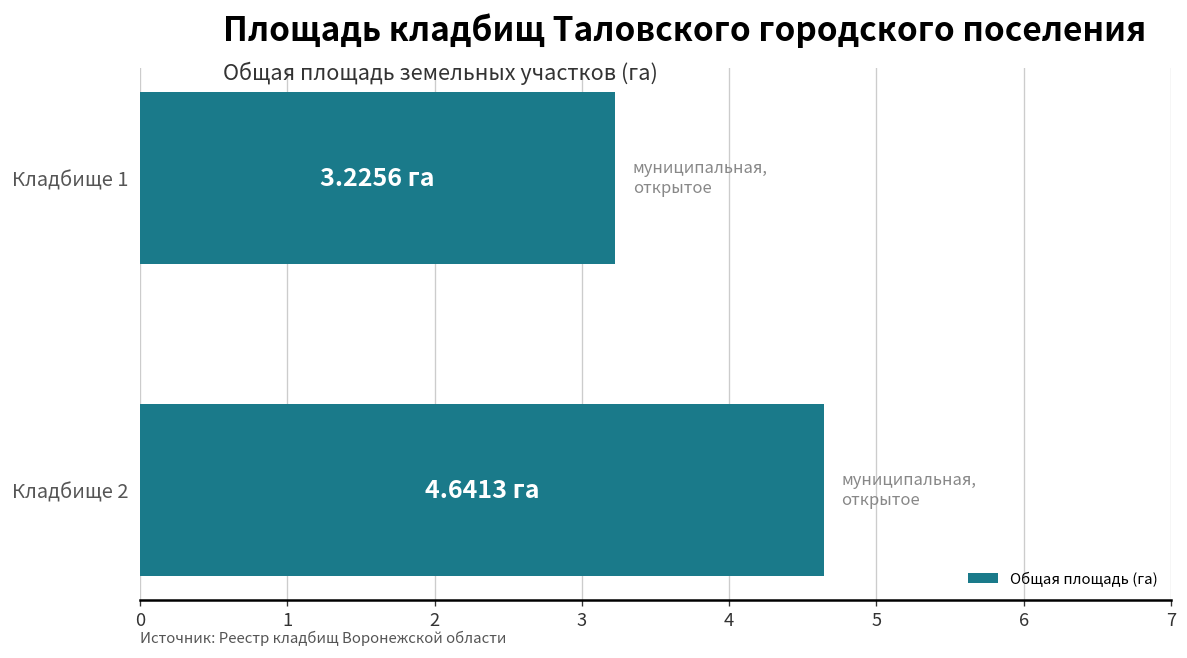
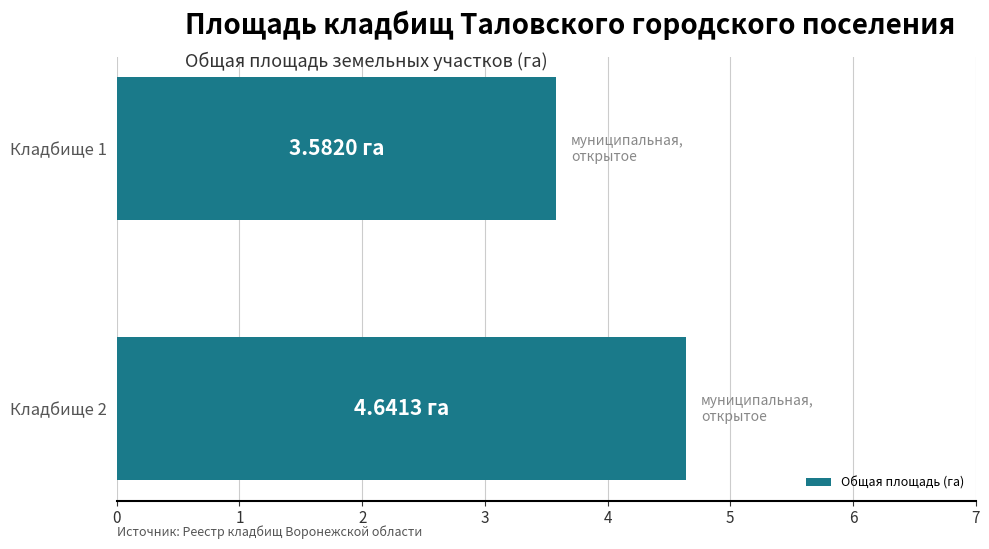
  {
-   "Кладбище 1": 3.2256,
+   "Кладбище 1": 3.5820,
    "Кладбище 2": 4.6413
  }
